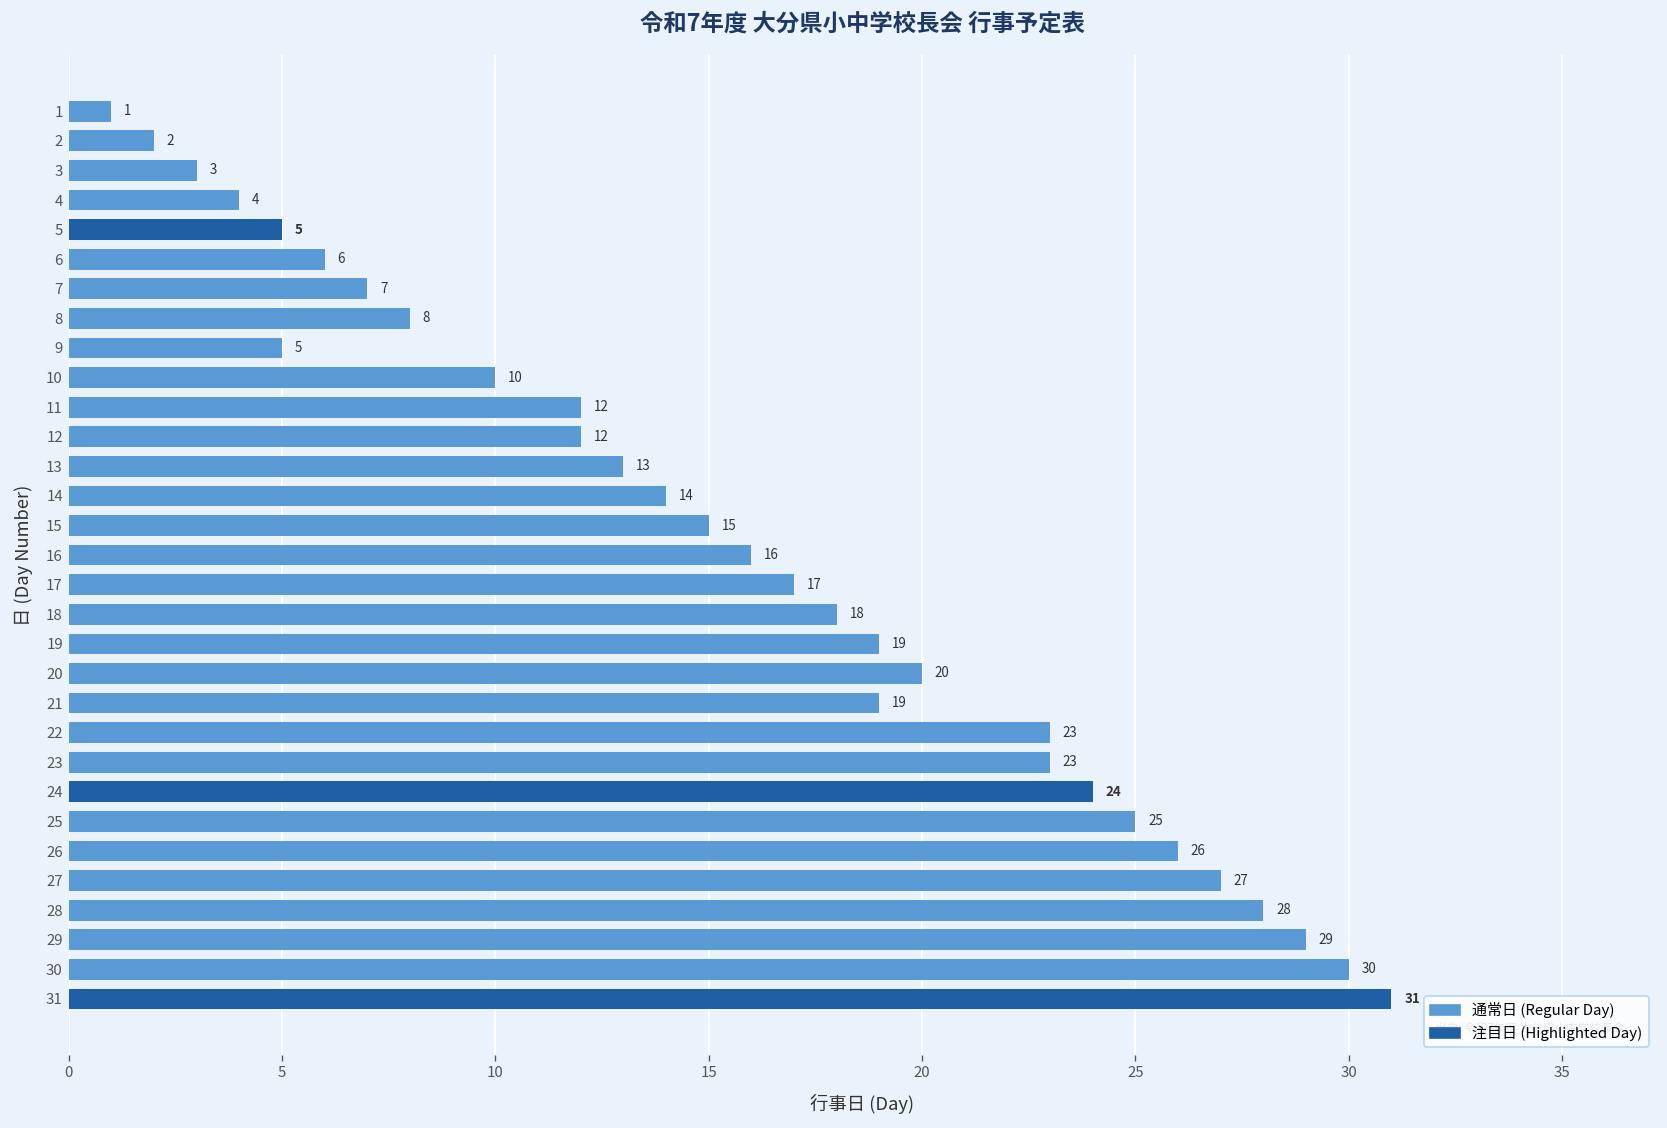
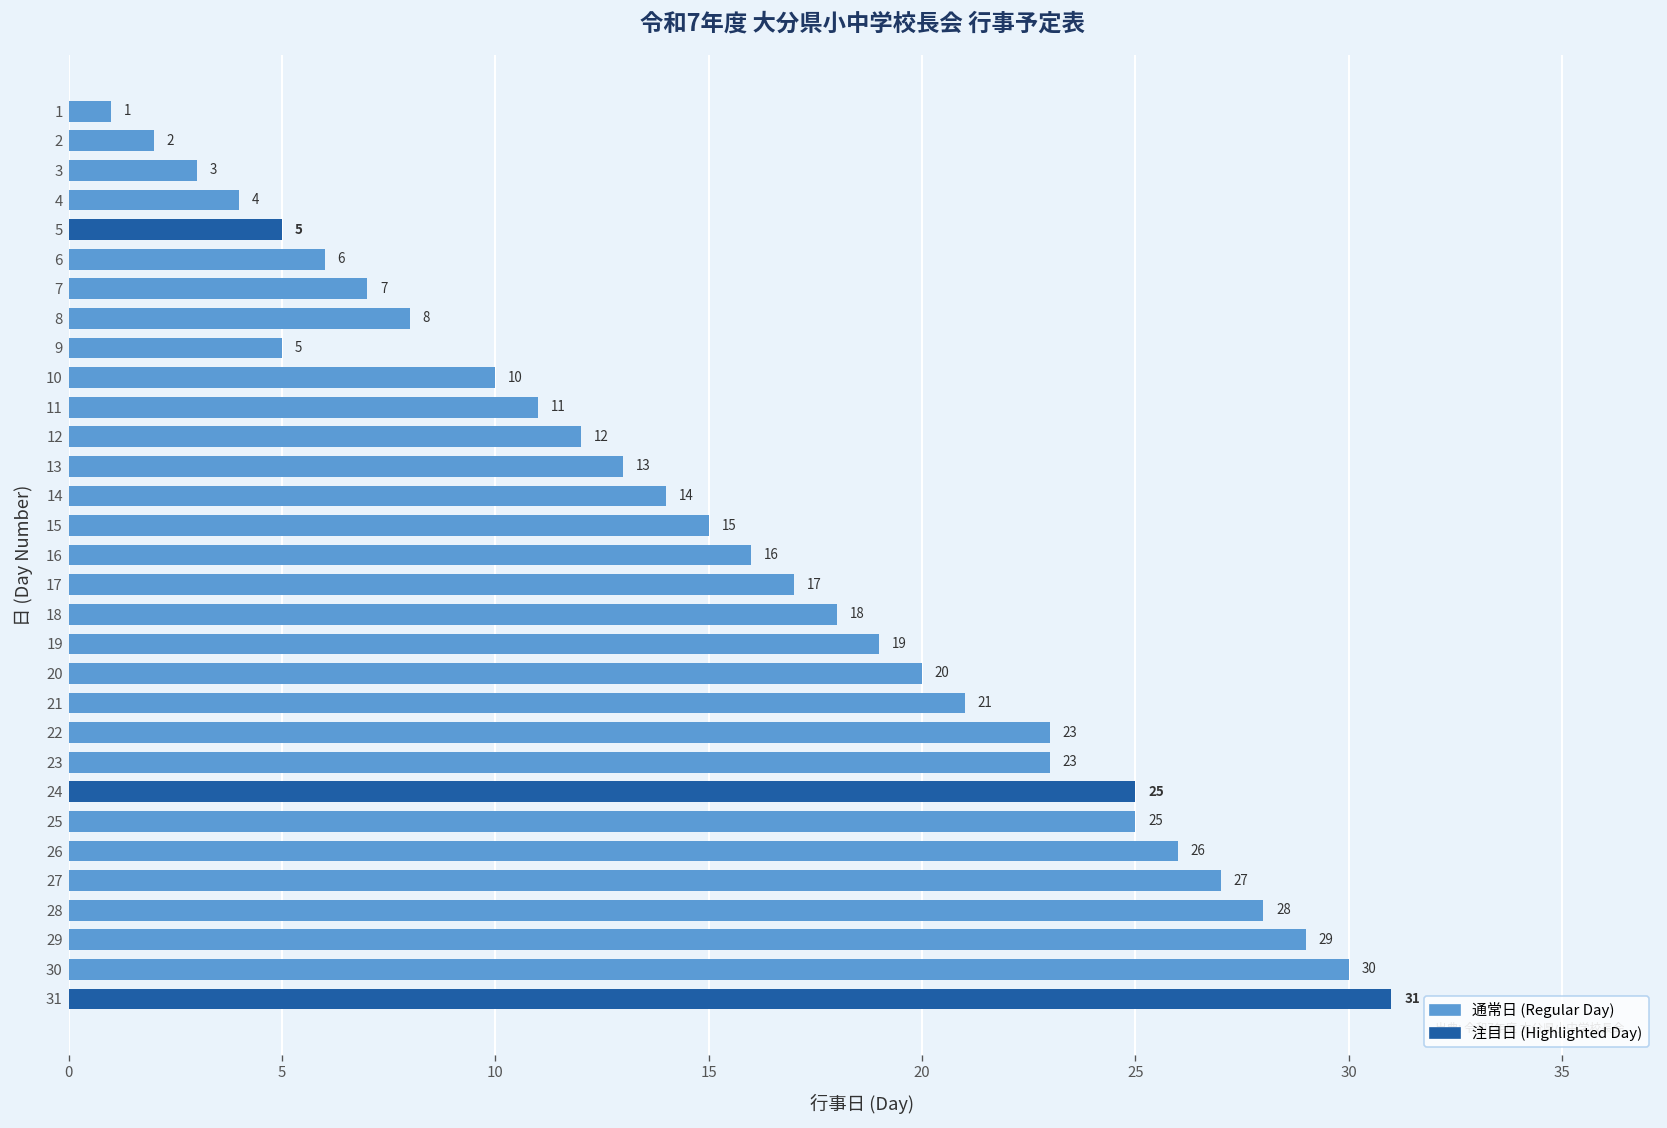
  {
    "1": 1,
    "2": 2,
    "3": 3,
    "4": 4,
    "5": 5,
    "6": 6,
    "7": 7,
    "8": 8,
    "9": 5,
    "10": 10,
-   "11": 12,
+   "11": 11,
    "12": 12,
    "13": 13,
    "14": 14,
    "15": 15,
    "16": 16,
    "17": 17,
    "18": 18,
    "19": 19,
    "20": 20,
-   "21": 19,
+   "21": 21,
    "22": 23,
    "23": 23,
-   "24": 24,
+   "24": 25,
    "25": 25,
    "26": 26,
    "27": 27,
    "28": 28,
    "29": 29,
    "30": 30,
    "31": 31
  }
